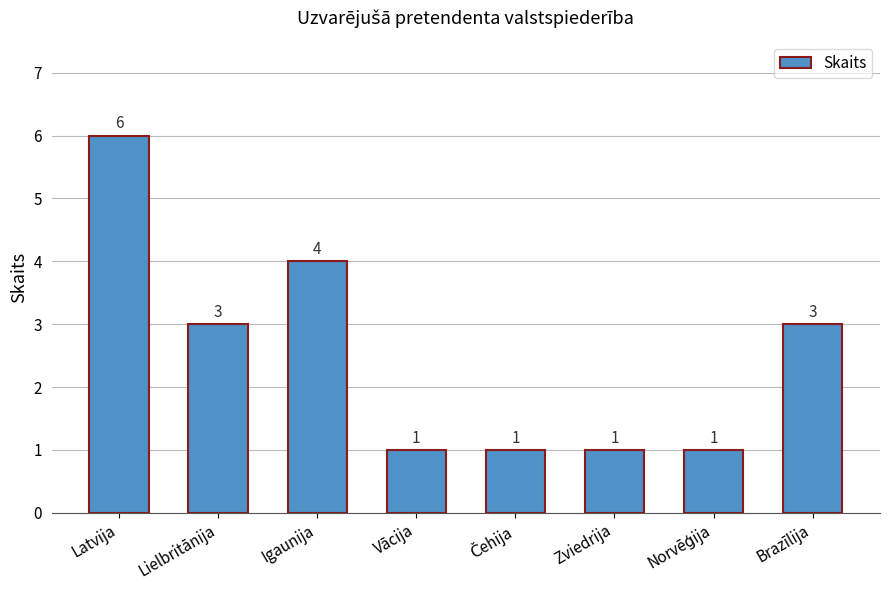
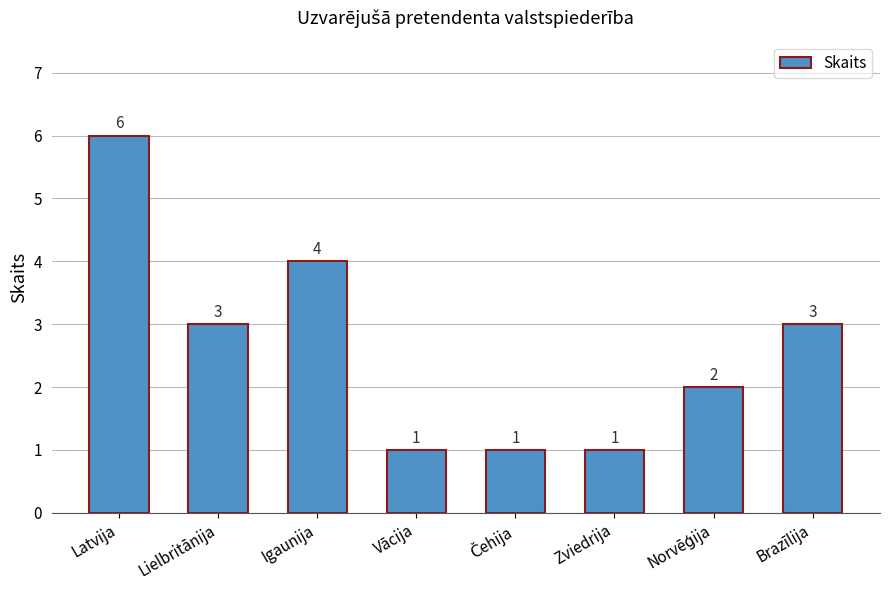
  {
    "Latvija": 6,
    "Lielbritānija": 3,
    "Igaunija": 4,
    "Vācija": 1,
    "Čehija": 1,
    "Zviedrija": 1,
-   "Norvēģija": 1,
+   "Norvēģija": 2,
    "Brazīlija": 3
  }
